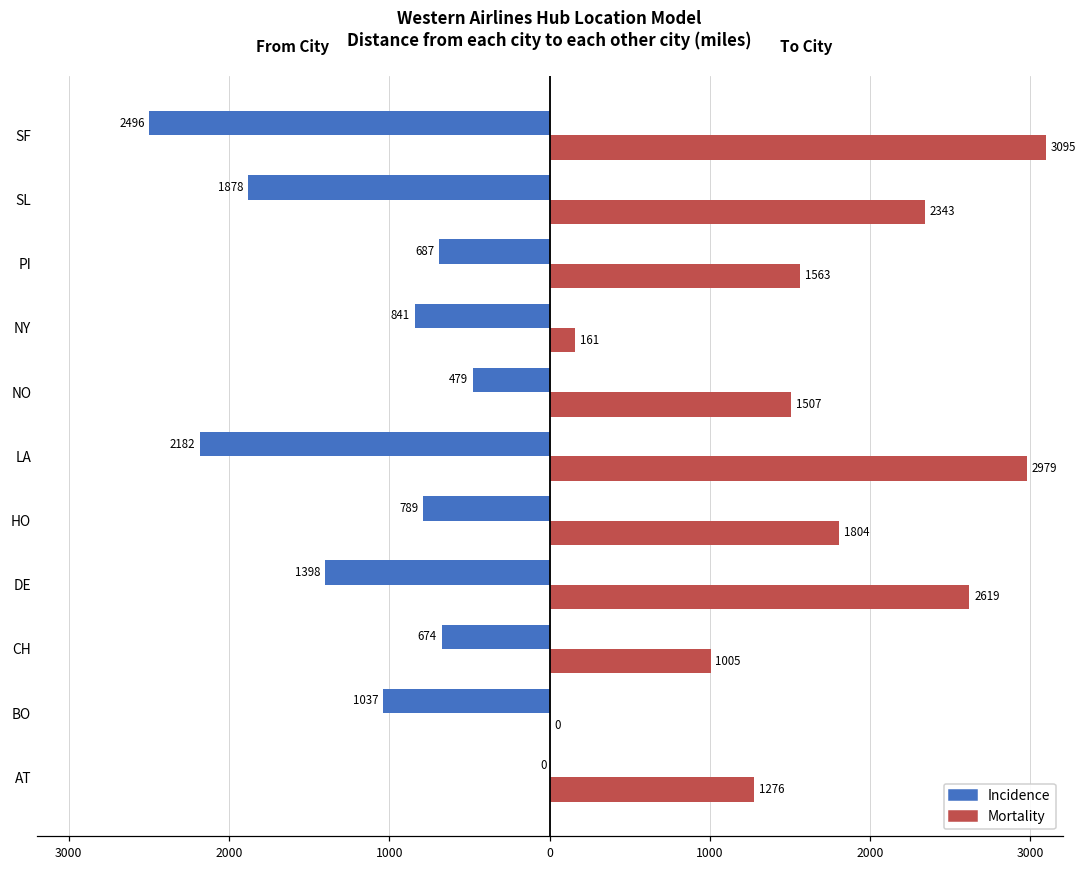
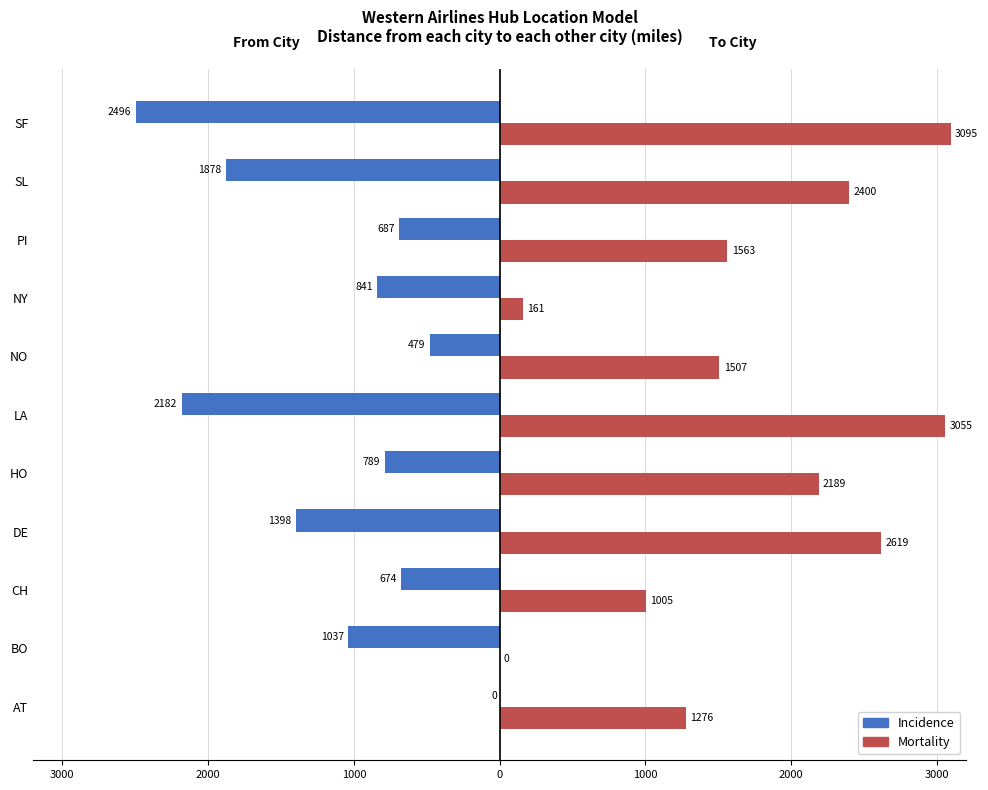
  {
    "Incidence": {
      "AT": 0
    },
    "Mortality": {
      "SF": 3095,
-     "SL": 2343,
+     "SL": 2400,
      "PI": 1563,
      "NY": 161,
      "NO": 1507,
-     "LA": 2979,
-     "HO": 1804,
+     "LA": 3055,
+     "HO": 2189,
      "DE": 2619,
      "CH": 1005,
      "BO": 0,
      "AT": 1276
    }
  }
